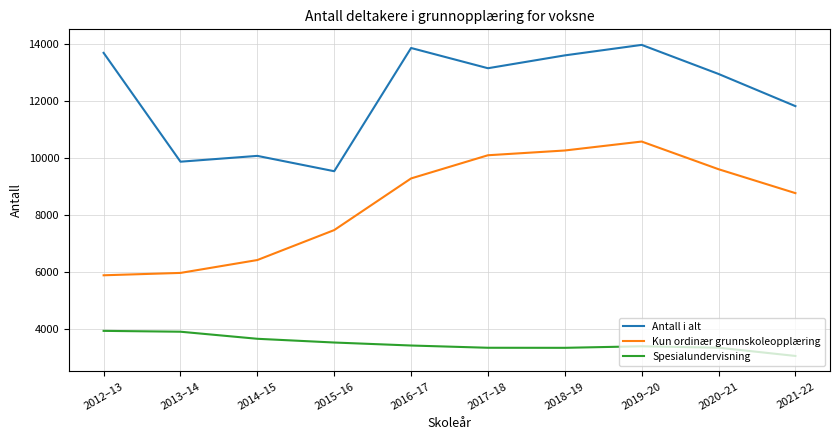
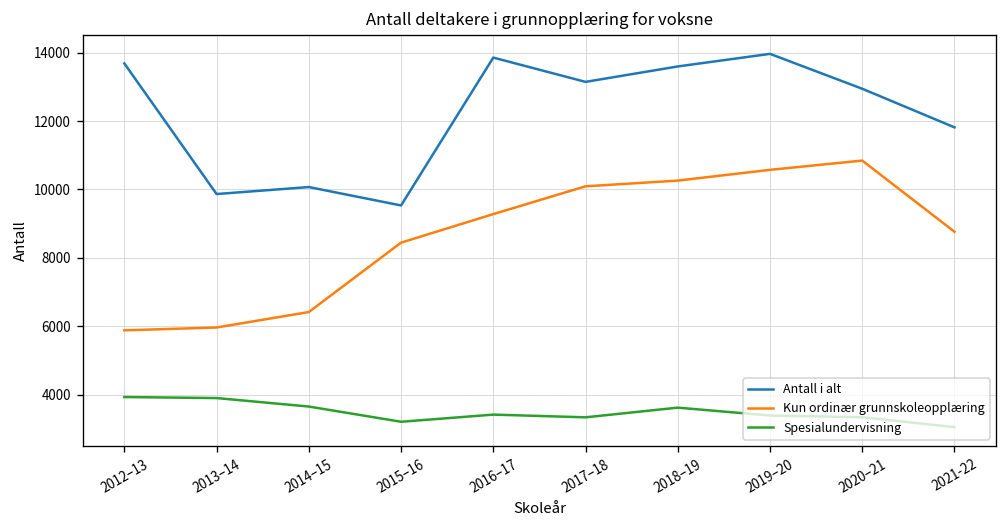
  {
    "Antall i alt": {
      "2012–13": 13700,
      "2013–14": 9900,
      "2014–15": 10100,
      "2015–16": 9500,
      "2016–17": 13900,
      "2017–18": 13100,
      "2018–19": 13600,
      "2019–20": 14000,
      "2020–21": 12900,
      "2021-22": 11800
    },
    "Kun ordinær grunnskoleopplæring": {
      "2012–13": 5900,
      "2013–14": 6000,
      "2014–15": 6400,
-     "2015–16": 7500,
+     "2015–16": 8400,
      "2016–17": 9300,
      "2017–18": 10100,
      "2018–19": 10300,
      "2019–20": 10600,
-     "2020–21": 9600,
+     "2020–21": 10800,
      "2021-22": 8800
    },
    "Spesialundervisning": {
      "2012–13": 3900,
      "2013–14": 3900,
      "2014–15": 3700,
-     "2015–16": 3500,
+     "2015–16": 3200,
      "2016–17": 3400,
      "2017–18": 3300,
-     "2018–19": 3300
+     "2018–19": 3600
    }
  }
